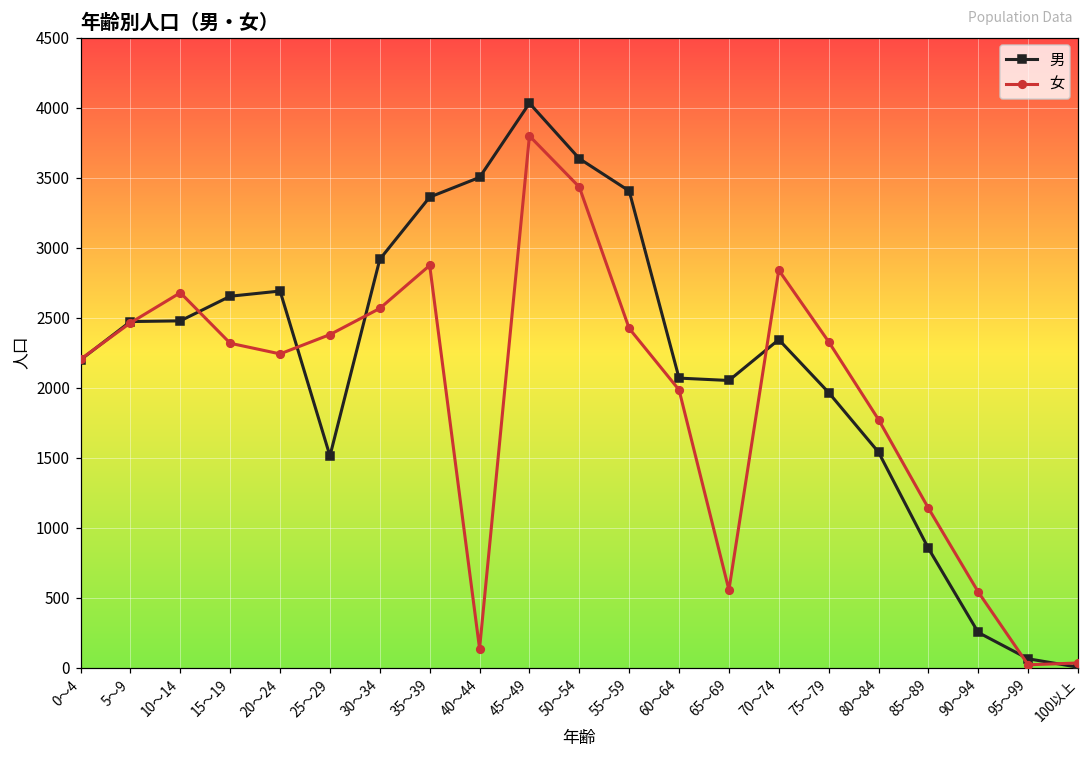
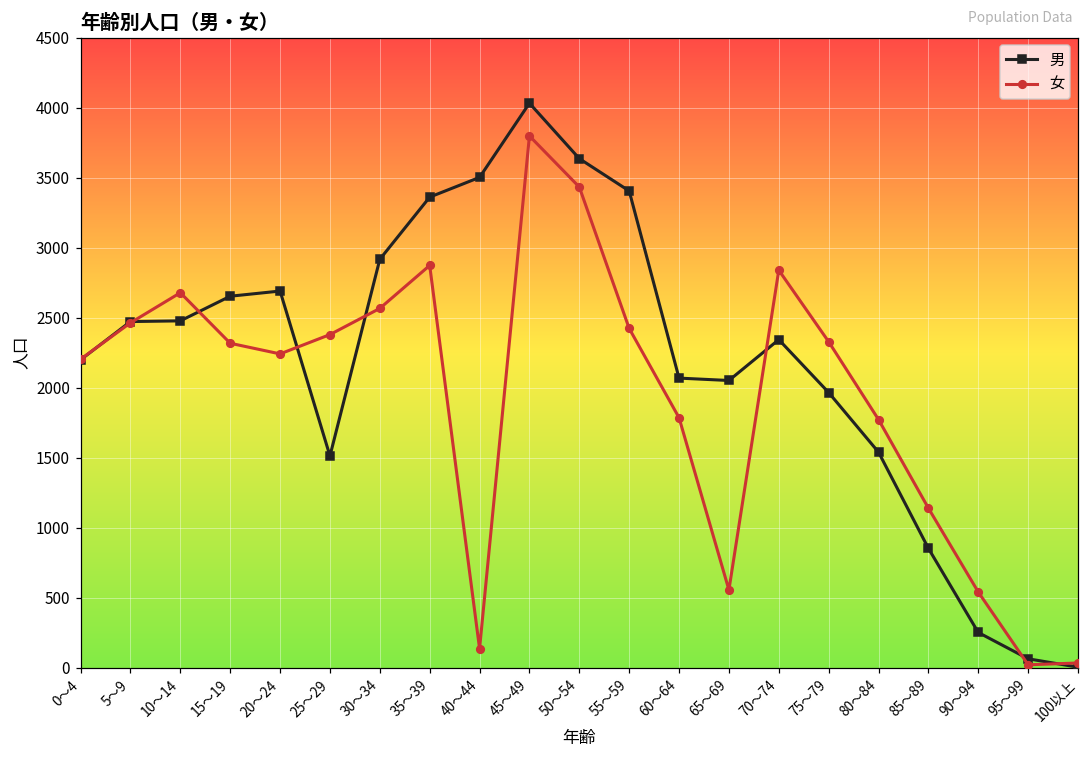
  {
    "男": {
      "10～14": 2480,
      "15～19": 2650,
      "20～24": 2690,
      "25～29": 1510,
      "30～34": 2920,
      "35～39": 3360,
      "40～44": 3500,
      "45～49": 4030,
      "50～54": 3640,
      "55～59": 3410,
      "60～64": 2070,
      "65～69": 2050,
      "70～74": 2340,
      "75～79": 1970,
      "80～84": 1540,
      "85～89": 850,
      "90～94": 250,
      "95～99": 60,
      "100以上": 0
    },
    "女": {
      "10～14": 2680,
      "15～19": 2320,
      "20～24": 2240,
      "25～29": 2380,
      "30～34": 2570,
      "35～39": 2870,
      "40～44": 140,
      "45～49": 3800,
      "50～54": 3430,
      "55～59": 2420,
-     "60～64": 1980,
+     "60～64": 1790,
      "65～69": 560,
      "70～74": 2840,
      "75～79": 2330,
      "80～84": 1770,
      "85～89": 1140,
      "90～94": 540,
      "95～99": 20,
      "100以上": 30
    }
  }
